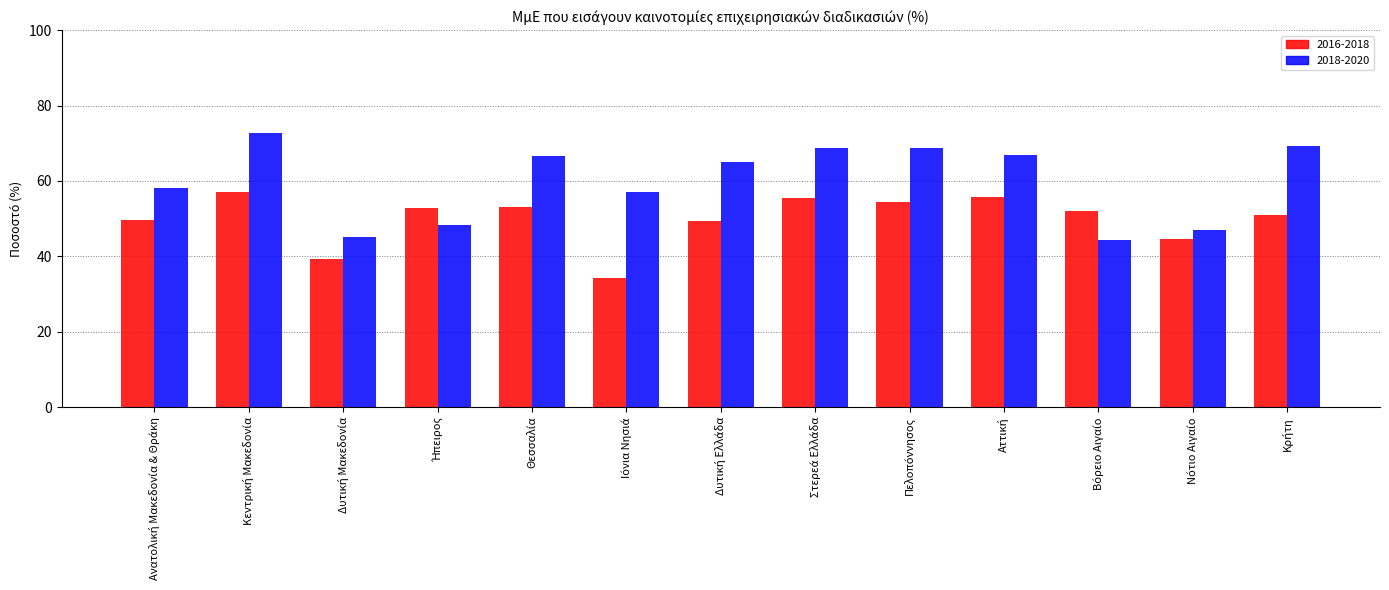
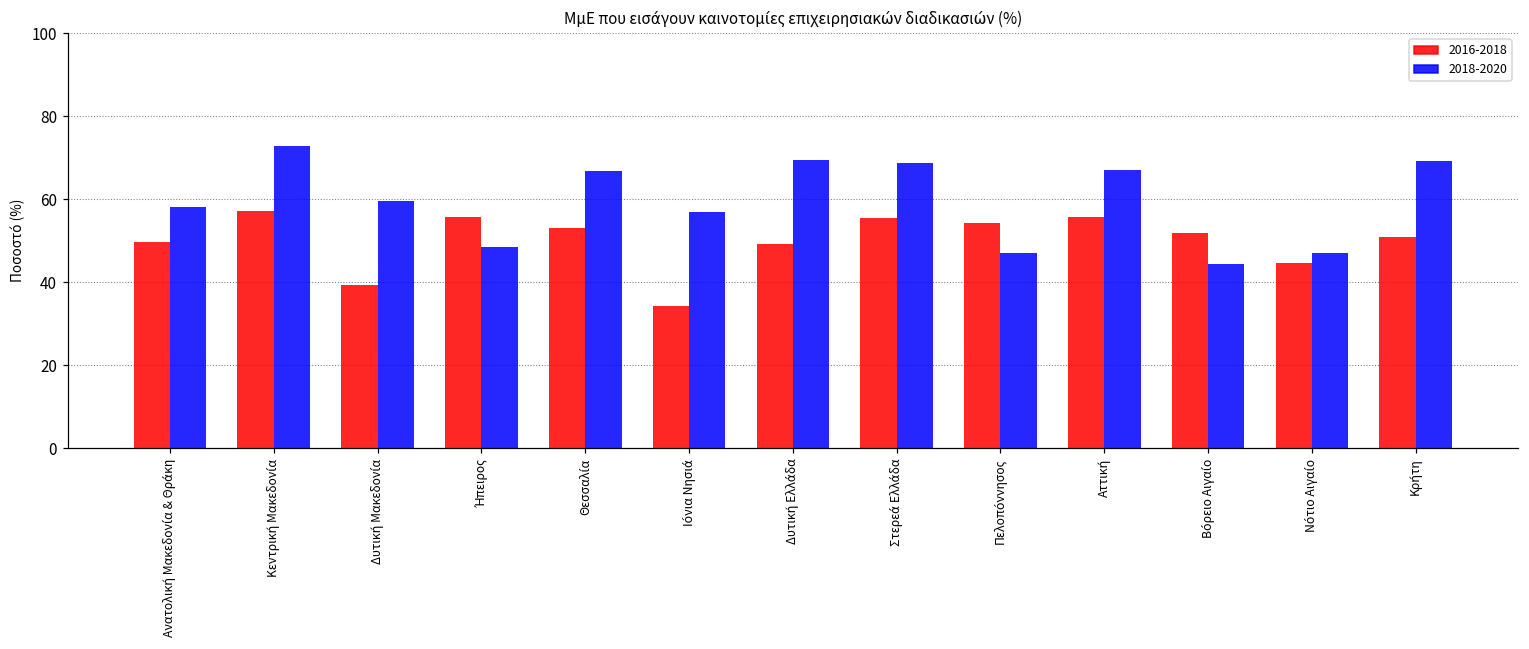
  {
    "2016-2018": {
      "Ανατολική Μακεδονία & Θράκη": 50,
      "Κεντρική Μακεδονία": 57,
      "Δυτική Μακεδονία": 39,
-     "Ήπειρος": 53,
+     "Ήπειρος": 56,
      "Θεσσαλία": 53,
      "Ιόνια Νησιά": 34,
      "Δυτική Ελλάδα": 49,
      "Στερεά Ελλάδα": 55,
      "Πελοπόννησος": 54,
      "Αττική": 56,
      "Βόρειο Αιγαίο": 52,
      "Νότιο Αιγαίο": 45,
      "Κρήτη": 51
    },
    "2018-2020": {
      "Ανατολική Μακεδονία & Θράκη": 58,
      "Κεντρική Μακεδονία": 73,
-     "Δυτική Μακεδονία": 45,
+     "Δυτική Μακεδονία": 59,
      "Ήπειρος": 48,
      "Θεσσαλία": 67,
      "Ιόνια Νησιά": 57,
-     "Δυτική Ελλάδα": 65,
+     "Δυτική Ελλάδα": 69,
      "Στερεά Ελλάδα": 69,
-     "Πελοπόννησος": 69,
+     "Πελοπόννησος": 47,
      "Αττική": 67,
      "Βόρειο Αιγαίο": 44,
      "Νότιο Αιγαίο": 47,
      "Κρήτη": 69
    }
  }
